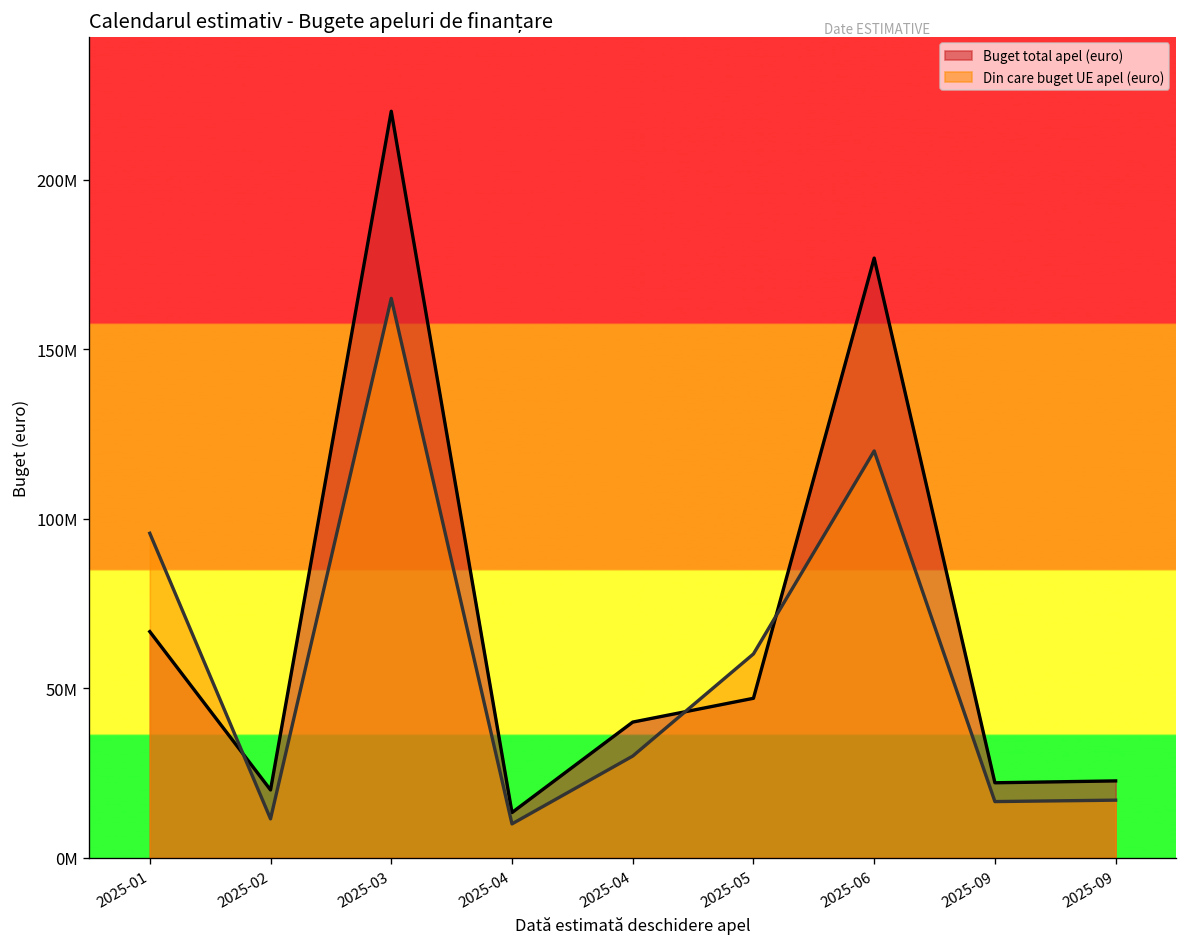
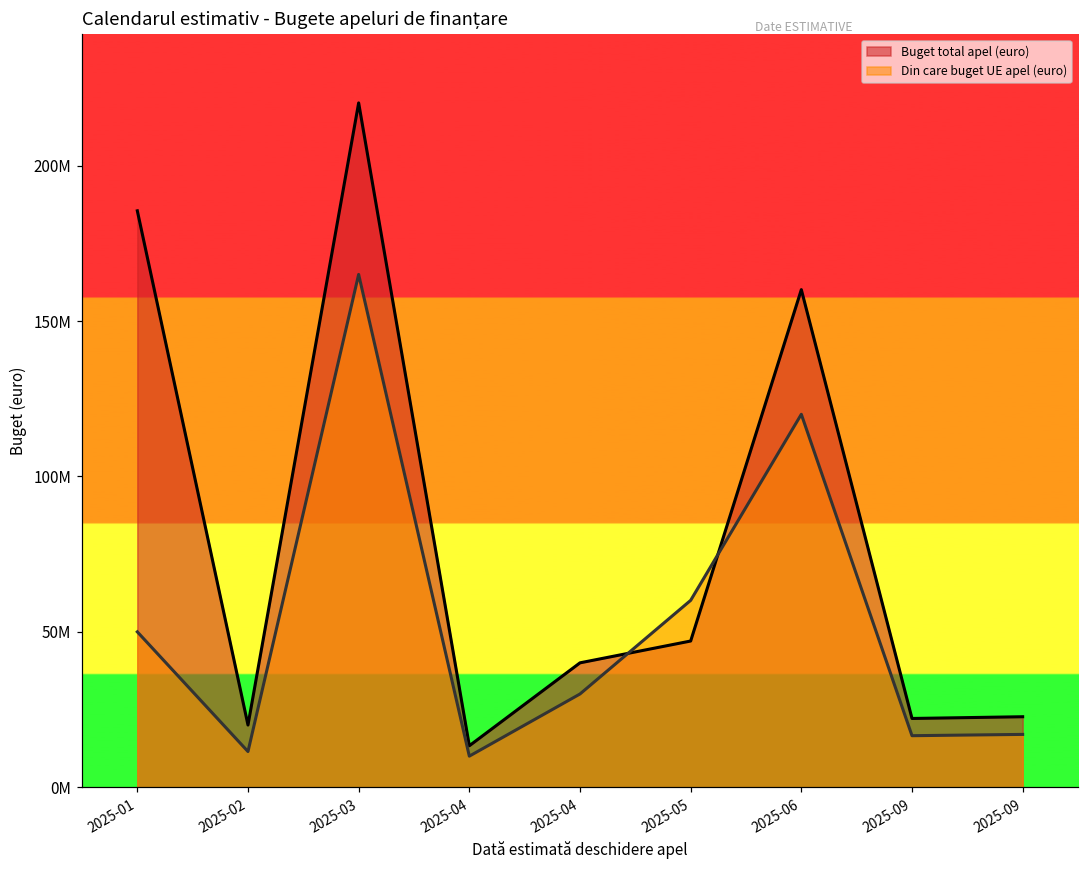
  {
    "Buget total apel (euro)": {
-     "2025-01": 67000000,
+     "2025-01": 185000000,
      "2025-02": 20000000,
      "2025-03": 220000000,
      "2025-05": 47000000,
-     "2025-06": 177000000
+     "2025-06": 160000000
    },
    "Din care buget UE apel (euro)": {
-     "2025-01": 96000000,
+     "2025-01": 50000000,
      "2025-02": 11000000,
      "2025-03": 165000000,
      "2025-05": 60000000,
      "2025-06": 120000000
    }
  }
